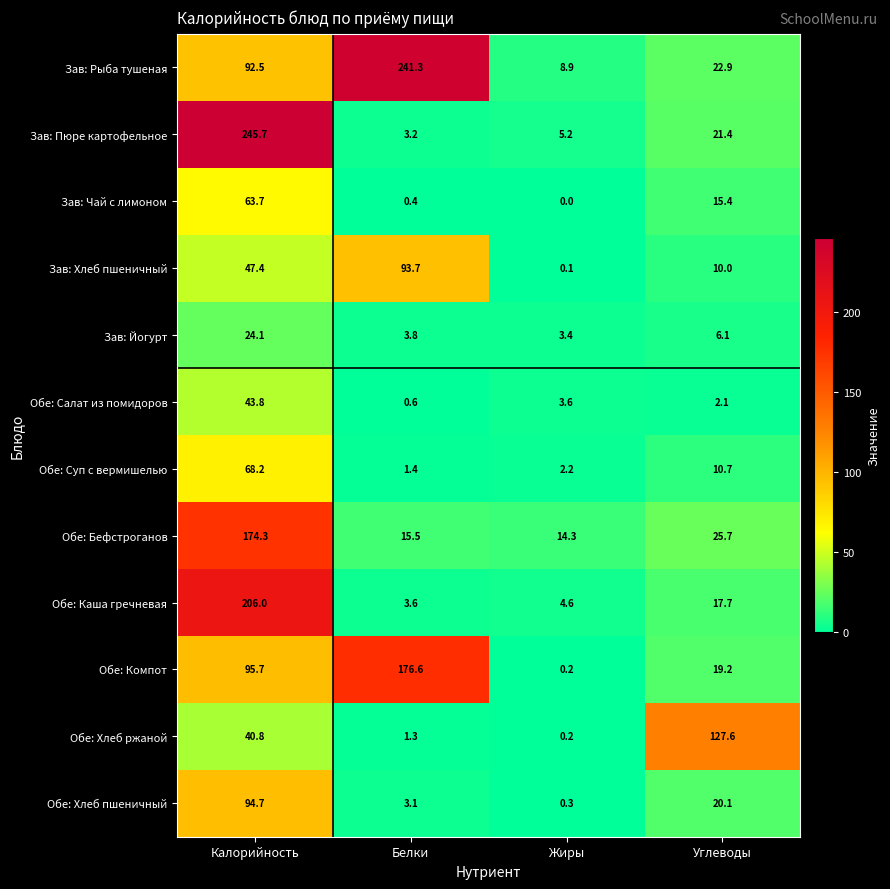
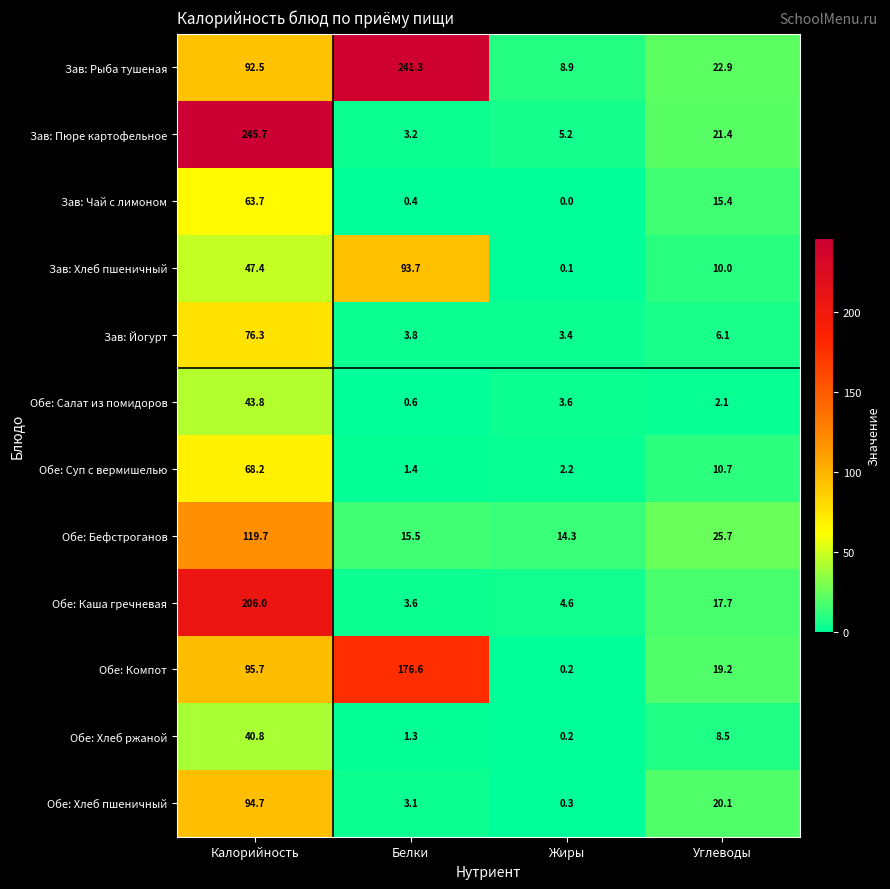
  {
    "Зав: Рыба тушеная": {
      "Калорийность": 92.5,
      "Белки": 241.3,
      "Жиры": 8.9,
      "Углеводы": 22.9
    },
    "Зав: Пюре картофельное": {
      "Калорийность": 245.7,
      "Белки": 3.2,
      "Жиры": 5.2,
      "Углеводы": 21.4
    },
    "Зав: Чай с лимоном": {
      "Калорийность": 63.7,
      "Белки": 0.4,
      "Жиры": 0.0,
      "Углеводы": 15.4
    },
    "Зав: Хлеб пшеничный": {
      "Калорийность": 47.4,
      "Белки": 93.7,
      "Жиры": 0.1,
      "Углеводы": 10.0
    },
    "Зав: Йогурт": {
-     "Калорийность": 24.1,
+     "Калорийность": 76.3,
      "Белки": 3.8,
      "Жиры": 3.4,
      "Углеводы": 6.1
    },
    "Обе: Салат из помидоров": {
      "Калорийность": 43.8,
      "Белки": 0.6,
      "Жиры": 3.6,
      "Углеводы": 2.1
    },
    "Обе: Суп с вермишелью": {
      "Калорийность": 68.2,
      "Белки": 1.4,
      "Жиры": 2.2,
      "Углеводы": 10.7
    },
    "Обе: Бефстроганов": {
-     "Калорийность": 174.3,
+     "Калорийность": 119.7,
      "Белки": 15.5,
      "Жиры": 14.3,
      "Углеводы": 25.7
    },
    "Обе: Каша гречневая": {
      "Калорийность": 206.0,
      "Белки": 3.6,
      "Жиры": 4.6,
      "Углеводы": 17.7
    },
    "Обе: Компот": {
      "Калорийность": 95.7,
      "Белки": 176.6,
      "Жиры": 0.2,
      "Углеводы": 19.2
    },
    "Обе: Хлеб ржаной": {
      "Калорийность": 40.8,
      "Белки": 1.3,
      "Жиры": 0.2,
-     "Углеводы": 127.6
+     "Углеводы": 8.5
    },
    "Обе: Хлеб пшеничный": {
      "Калорийность": 94.7,
      "Белки": 3.1,
      "Жиры": 0.3,
      "Углеводы": 20.1
    }
  }
